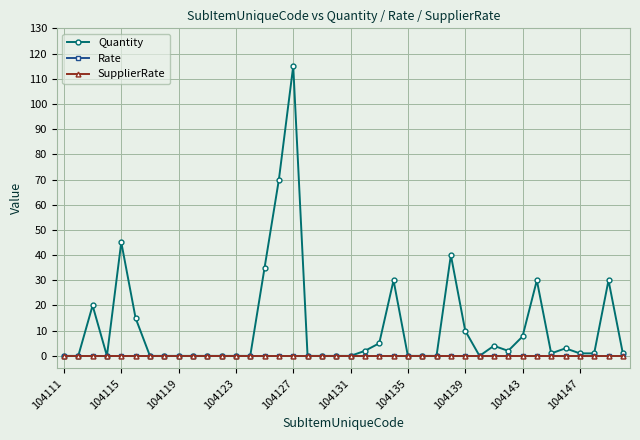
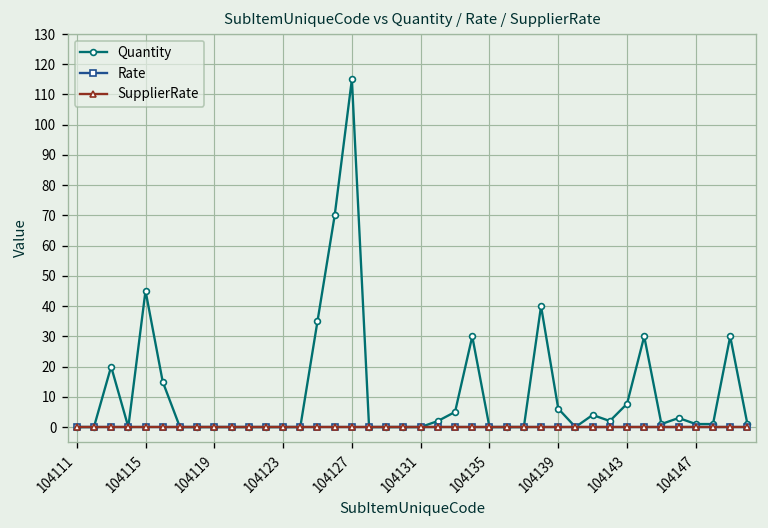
  {
    "Quantity": {
      "104115": 45,
      "104127": 115,
-     "104139": 10,
+     "104139": 6,
      "104143": 8
    },
    "SupplierRate": {
      "104115": 0,
      "104127": 0,
      "104139": 0,
      "104143": 0
    }
  }
